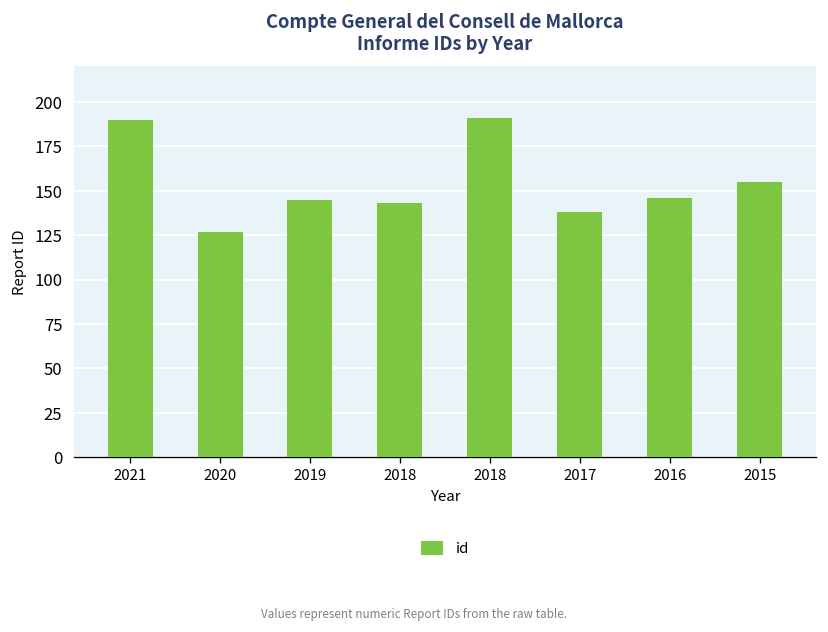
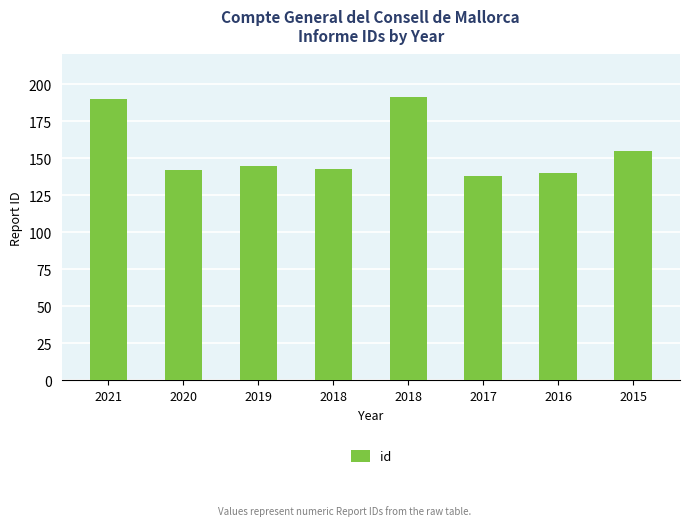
  {
    "2021": 190,
-   "2020": 127,
+   "2020": 142,
    "2019": 145,
    "2017": 138,
-   "2016": 146,
+   "2016": 140,
    "2015": 155
  }
